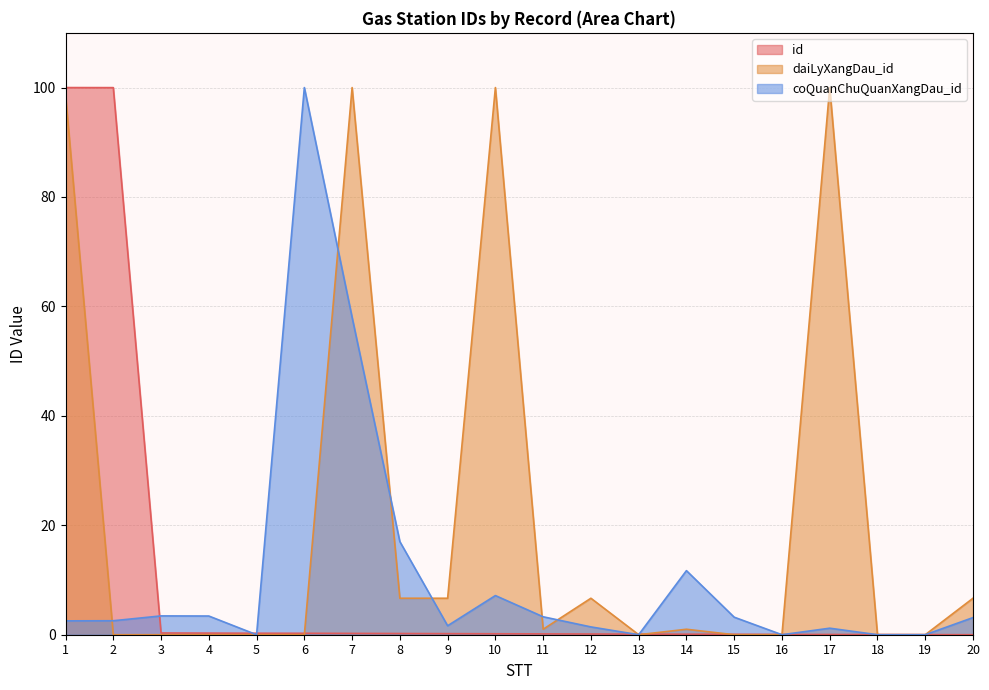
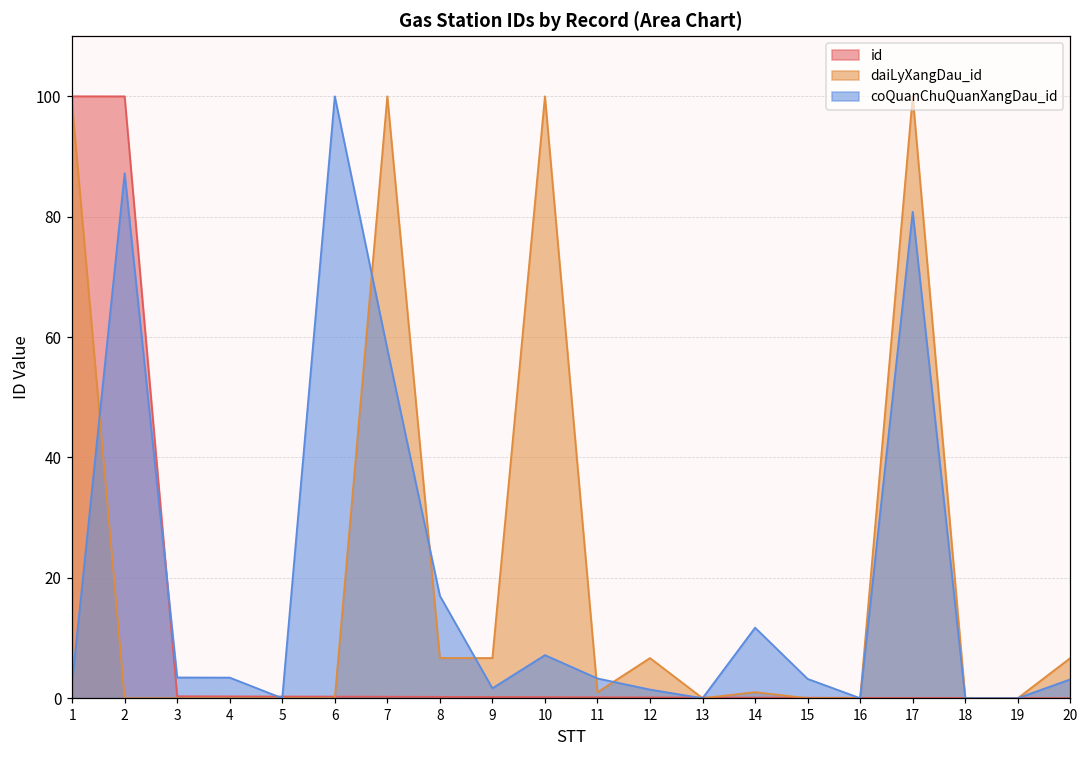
  {
    "coQuanChuQuanXangDau_id": {
      "1": 3,
-     "2": 3,
+     "2": 87,
      "3": 3,
      "4": 3,
      "6": 100,
      "7": 58,
      "8": 17,
      "9": 2,
      "10": 7,
      "11": 3,
      "12": 1,
      "14": 12,
      "15": 3,
-     "17": 1,
+     "17": 81,
      "20": 3
    }
  }
